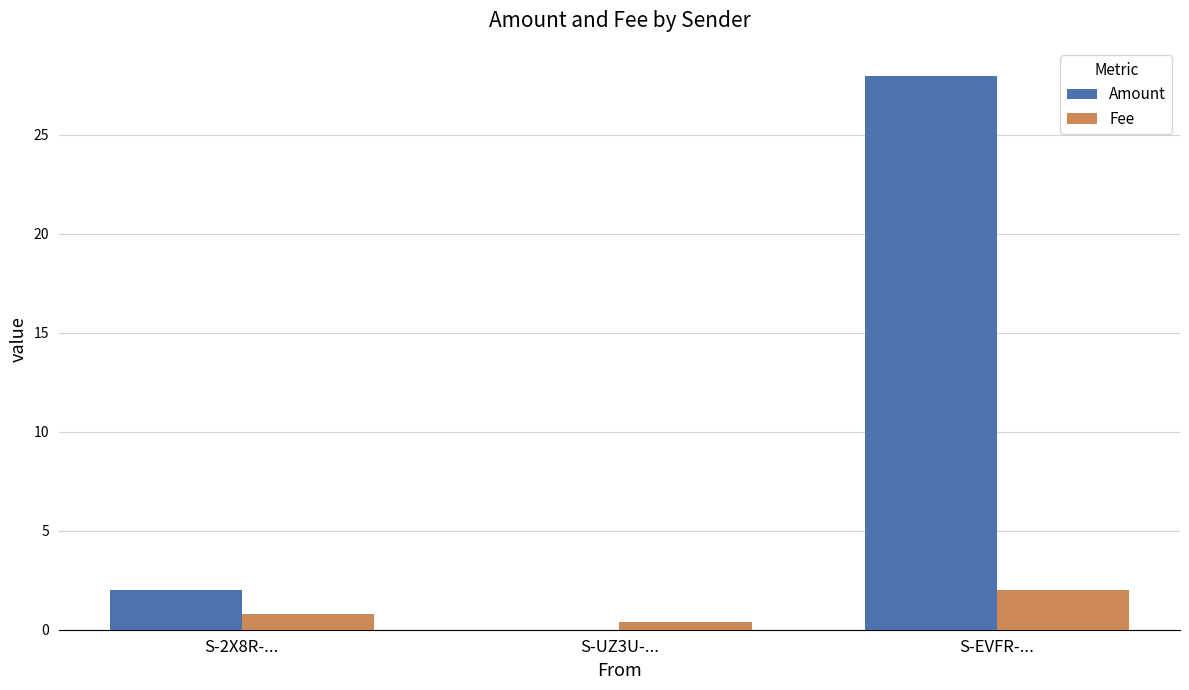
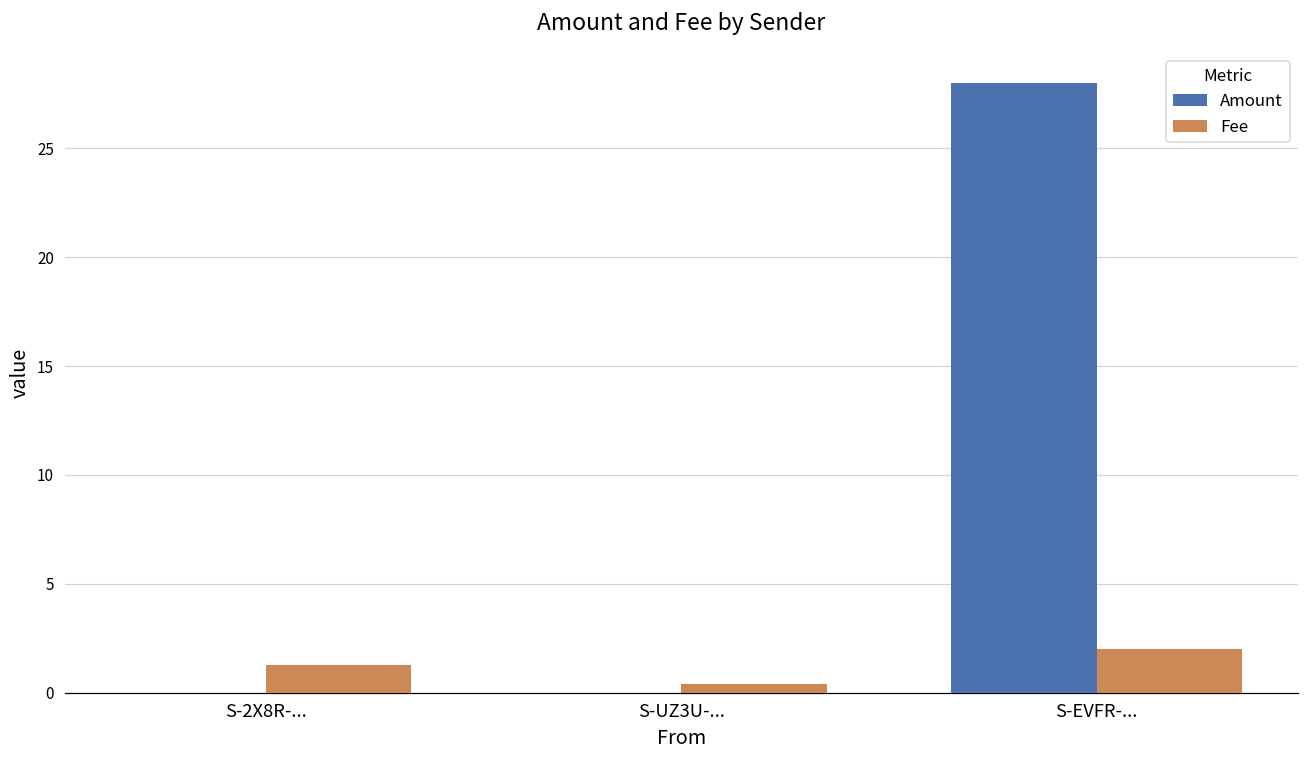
  {
    "Amount": {
-     "S-2X8R-...": 2,
+     "S-2X8R-...": 0,
      "S-UZ3U-...": 0,
      "S-EVFR-...": 28
    },
    "Fee": {
-     "S-2X8R-...": 0.8,
+     "S-2X8R-...": 1.3,
      "S-UZ3U-...": 0.4,
      "S-EVFR-...": 2.0
    }
  }
